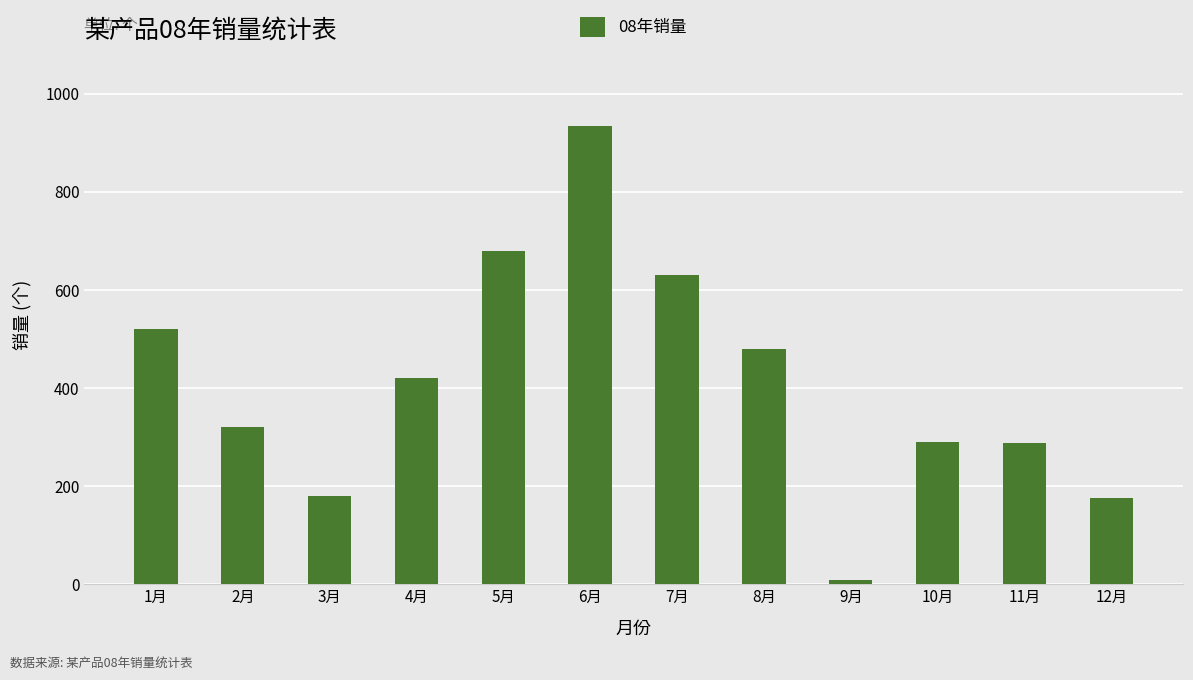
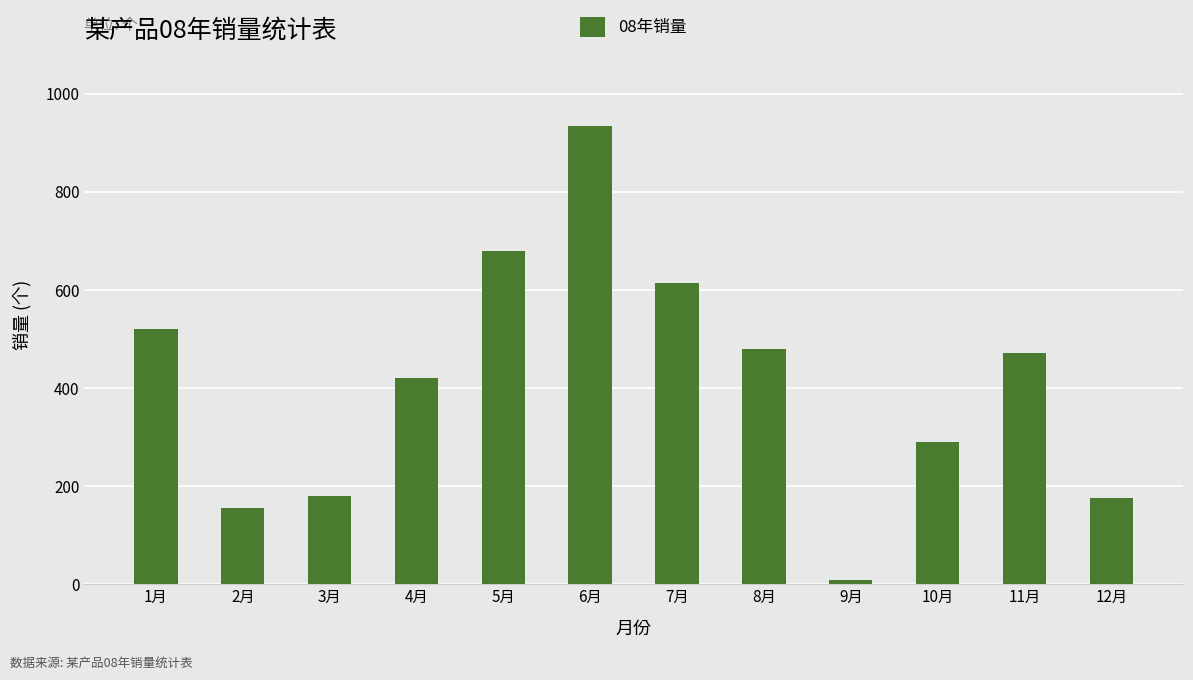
  {
    "1月": 520,
-   "2月": 320,
+   "2月": 160,
    "3月": 180,
    "4月": 420,
    "5月": 680,
    "6月": 930,
-   "7月": 630,
+   "7月": 610,
    "8月": 480,
    "9月": 10,
    "10月": 290,
-   "11月": 290,
+   "11月": 470,
    "12月": 180
  }
